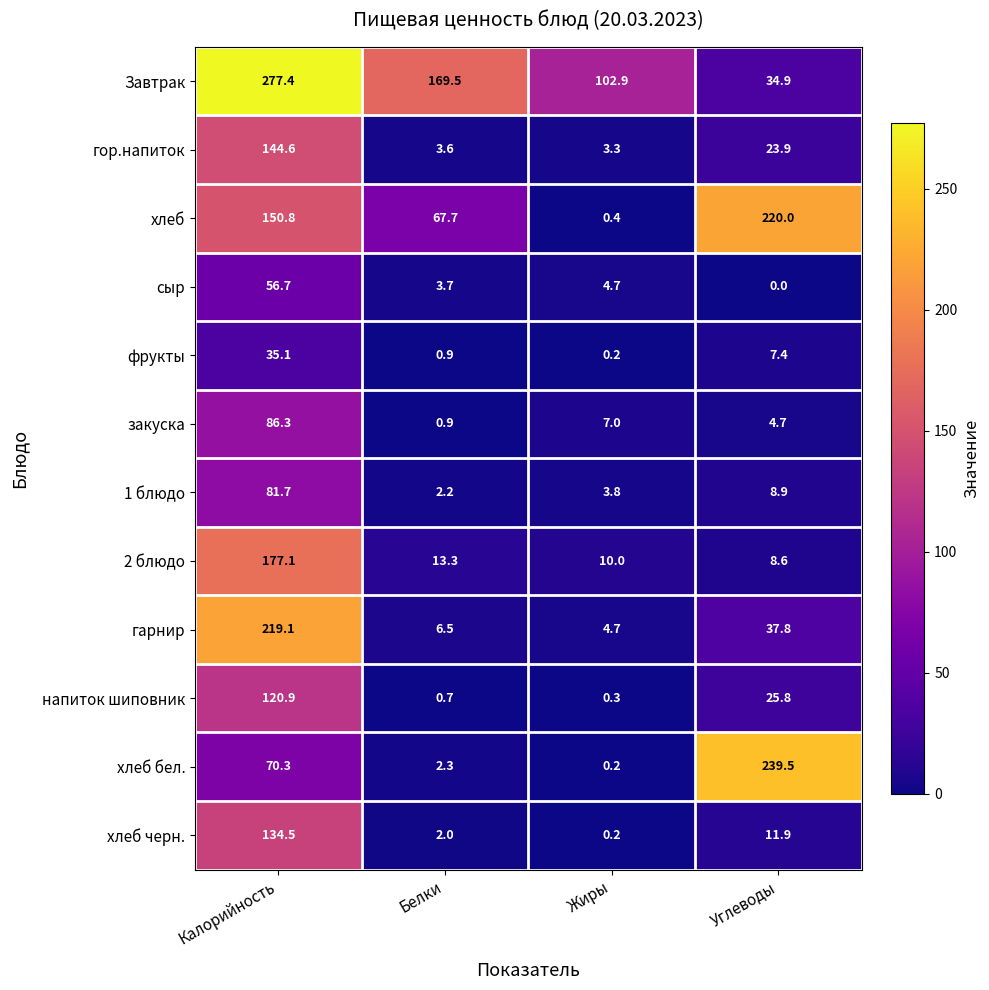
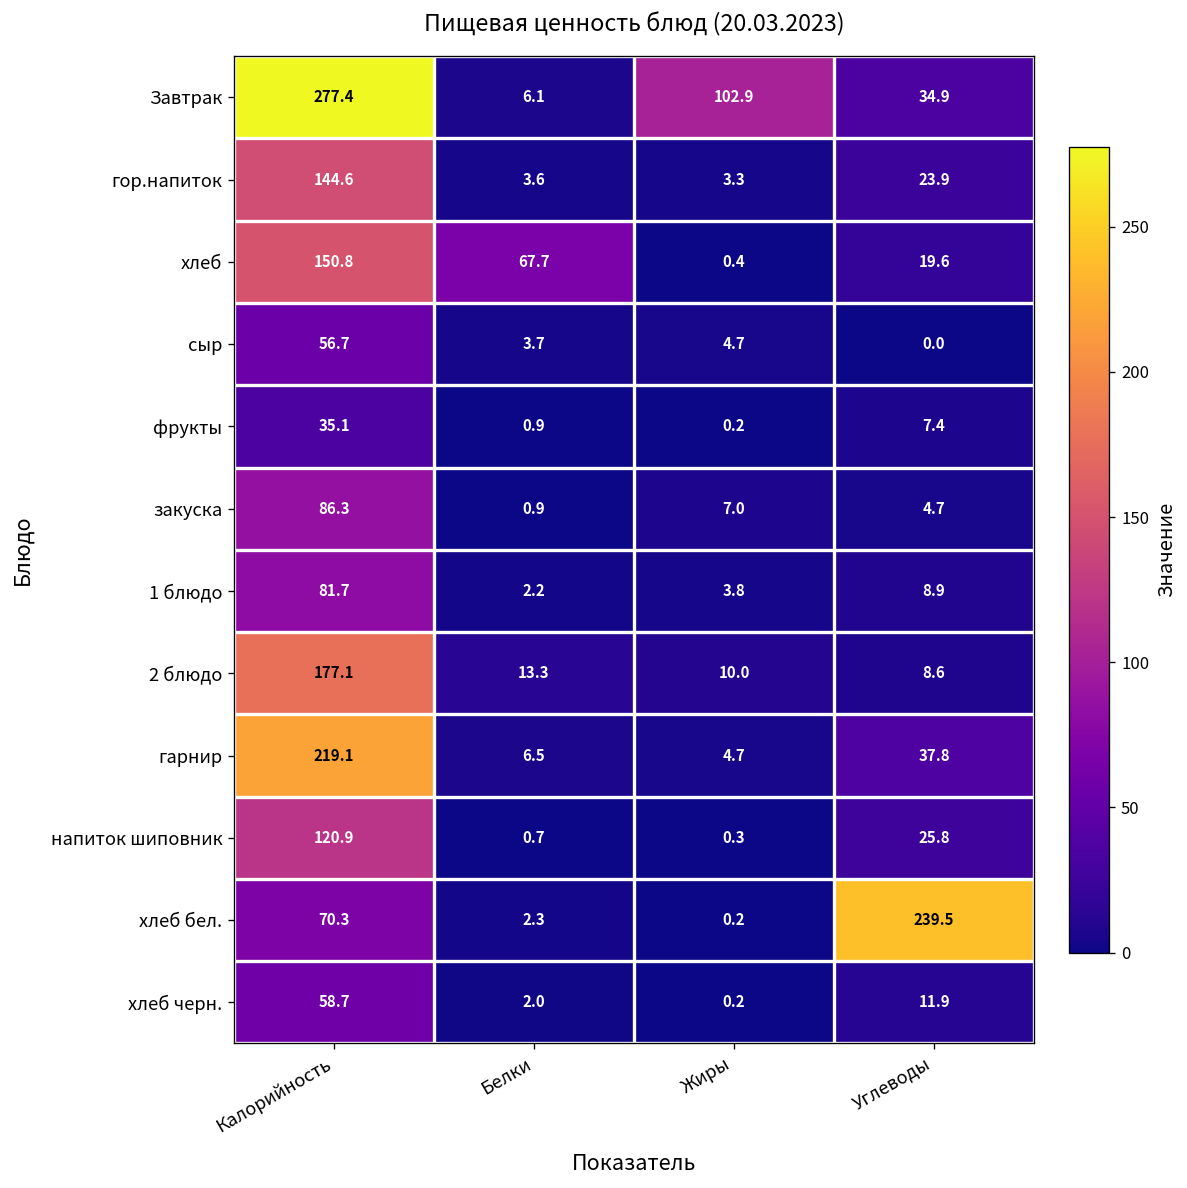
  {
    "Завтрак": {
      "Калорийность": 277.4,
-     "Белки": 169.5,
+     "Белки": 6.1,
      "Жиры": 102.9,
      "Углеводы": 34.9
    },
    "гор.напиток": {
      "Калорийность": 144.6,
      "Белки": 3.6,
      "Жиры": 3.3,
      "Углеводы": 23.9
    },
    "хлеб": {
      "Калорийность": 150.8,
      "Белки": 67.7,
      "Жиры": 0.4,
-     "Углеводы": 220.0
+     "Углеводы": 19.6
    },
    "сыр": {
      "Калорийность": 56.7,
      "Белки": 3.7,
      "Жиры": 4.7,
      "Углеводы": 0.0
    },
    "фрукты": {
      "Калорийность": 35.1,
      "Белки": 0.9,
      "Жиры": 0.2,
      "Углеводы": 7.4
    },
    "закуска": {
      "Калорийность": 86.3,
      "Белки": 0.9,
      "Жиры": 7.0,
      "Углеводы": 4.7
    },
    "1 блюдо": {
      "Калорийность": 81.7,
      "Белки": 2.2,
      "Жиры": 3.8,
      "Углеводы": 8.9
    },
    "2 блюдо": {
      "Калорийность": 177.1,
      "Белки": 13.3,
      "Жиры": 10.0,
      "Углеводы": 8.6
    },
    "гарнир": {
      "Калорийность": 219.1,
      "Белки": 6.5,
      "Жиры": 4.7,
      "Углеводы": 37.8
    },
    "напиток шиповник": {
      "Калорийность": 120.9,
      "Белки": 0.7,
      "Жиры": 0.3,
      "Углеводы": 25.8
    },
    "хлеб бел.": {
      "Калорийность": 70.3,
      "Белки": 2.3,
      "Жиры": 0.2,
      "Углеводы": 239.5
    },
    "хлеб черн.": {
-     "Калорийность": 134.5,
+     "Калорийность": 58.7,
      "Белки": 2.0,
      "Жиры": 0.2,
      "Углеводы": 11.9
    }
  }
